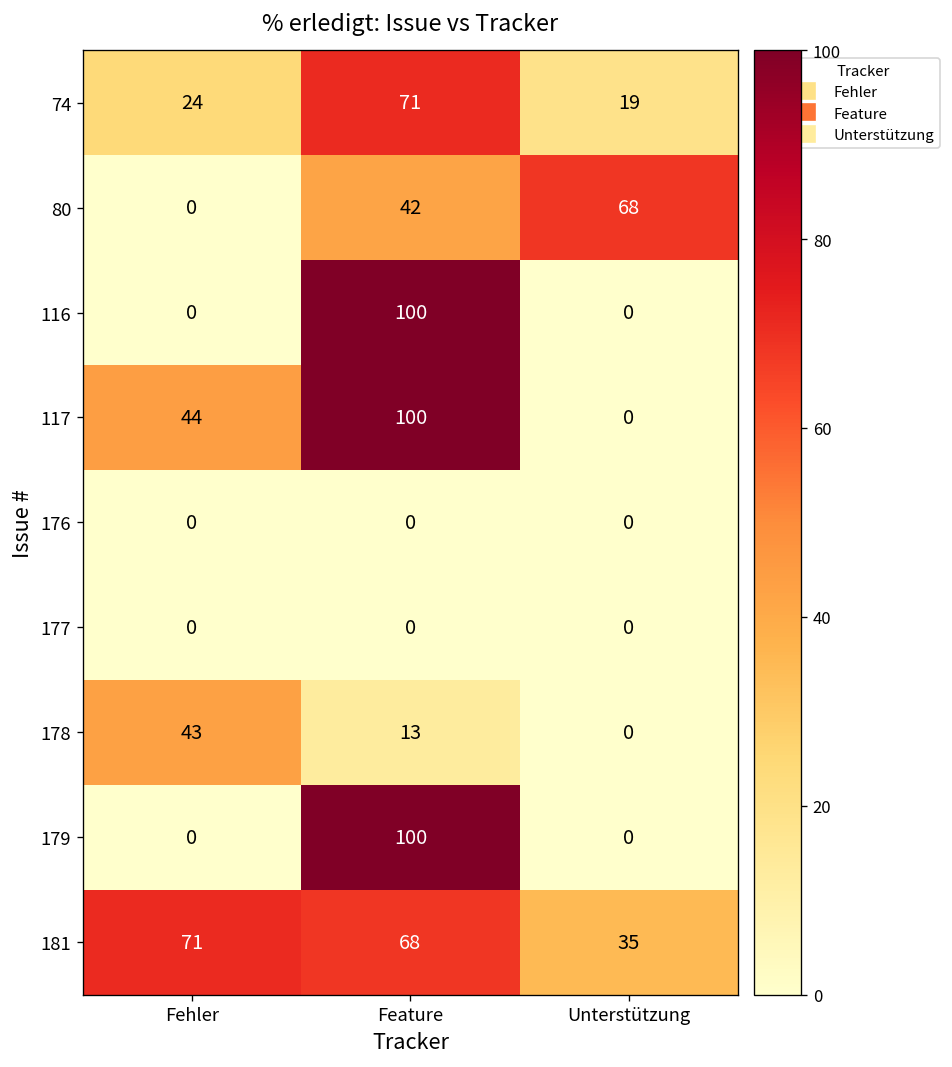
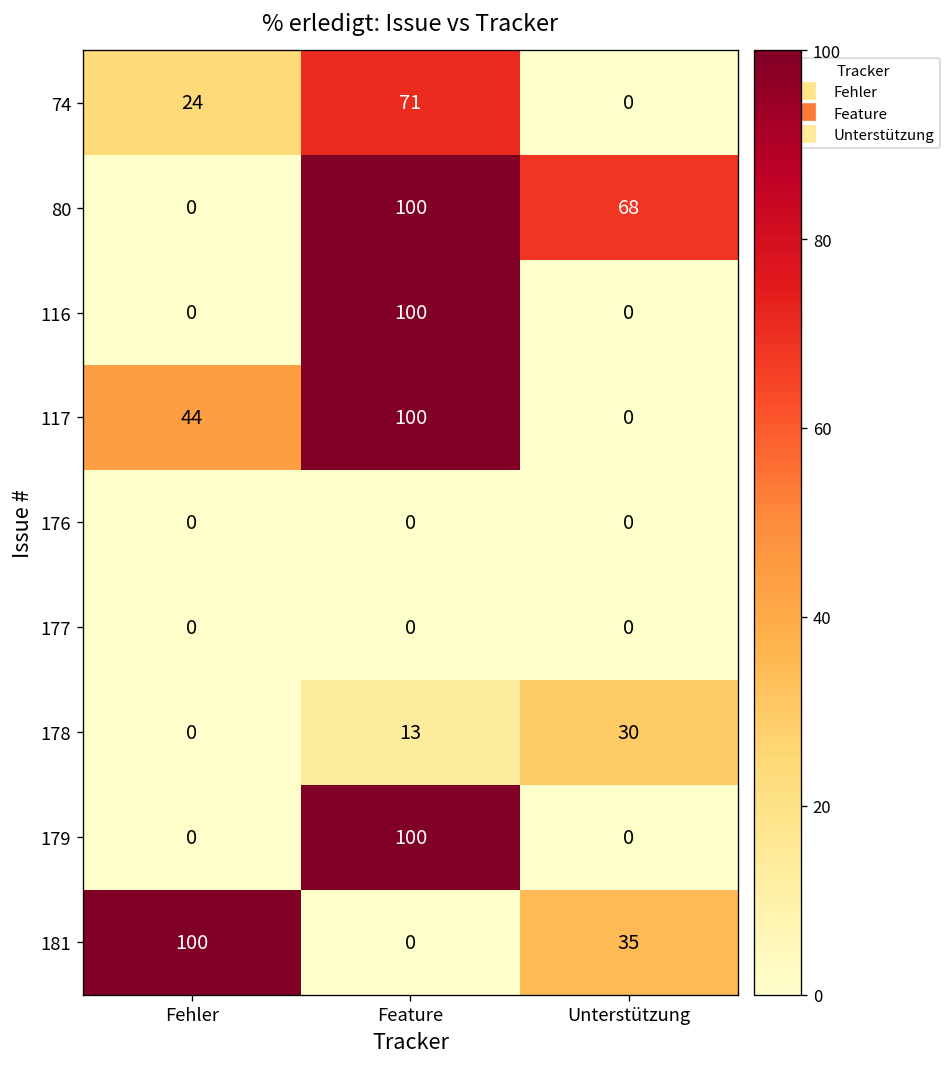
  {
    "74": {
      "Fehler": 24,
      "Feature": 71,
-     "Unterstützung": 19
+     "Unterstützung": 0
    },
    "80": {
      "Fehler": 0,
-     "Feature": 42,
+     "Feature": 100,
      "Unterstützung": 68
    },
    "116": {
      "Fehler": 0,
      "Feature": 100,
      "Unterstützung": 0
    },
    "117": {
      "Fehler": 44,
      "Feature": 100,
      "Unterstützung": 0
    },
    "176": {
      "Fehler": 0,
      "Feature": 0,
      "Unterstützung": 0
    },
    "177": {
      "Fehler": 0,
      "Feature": 0,
      "Unterstützung": 0
    },
    "178": {
-     "Fehler": 43,
+     "Fehler": 0,
      "Feature": 13,
-     "Unterstützung": 0
+     "Unterstützung": 30
    },
    "179": {
      "Fehler": 0,
      "Feature": 100,
      "Unterstützung": 0
    },
    "181": {
-     "Fehler": 71,
-     "Feature": 68,
+     "Fehler": 100,
+     "Feature": 0,
      "Unterstützung": 35
    }
  }
